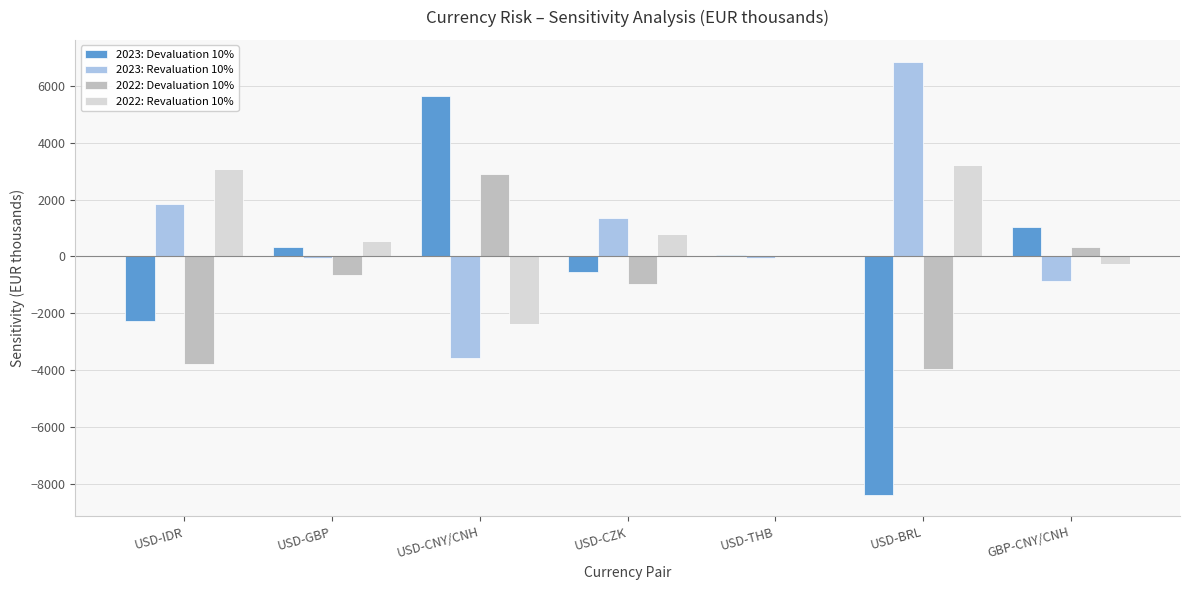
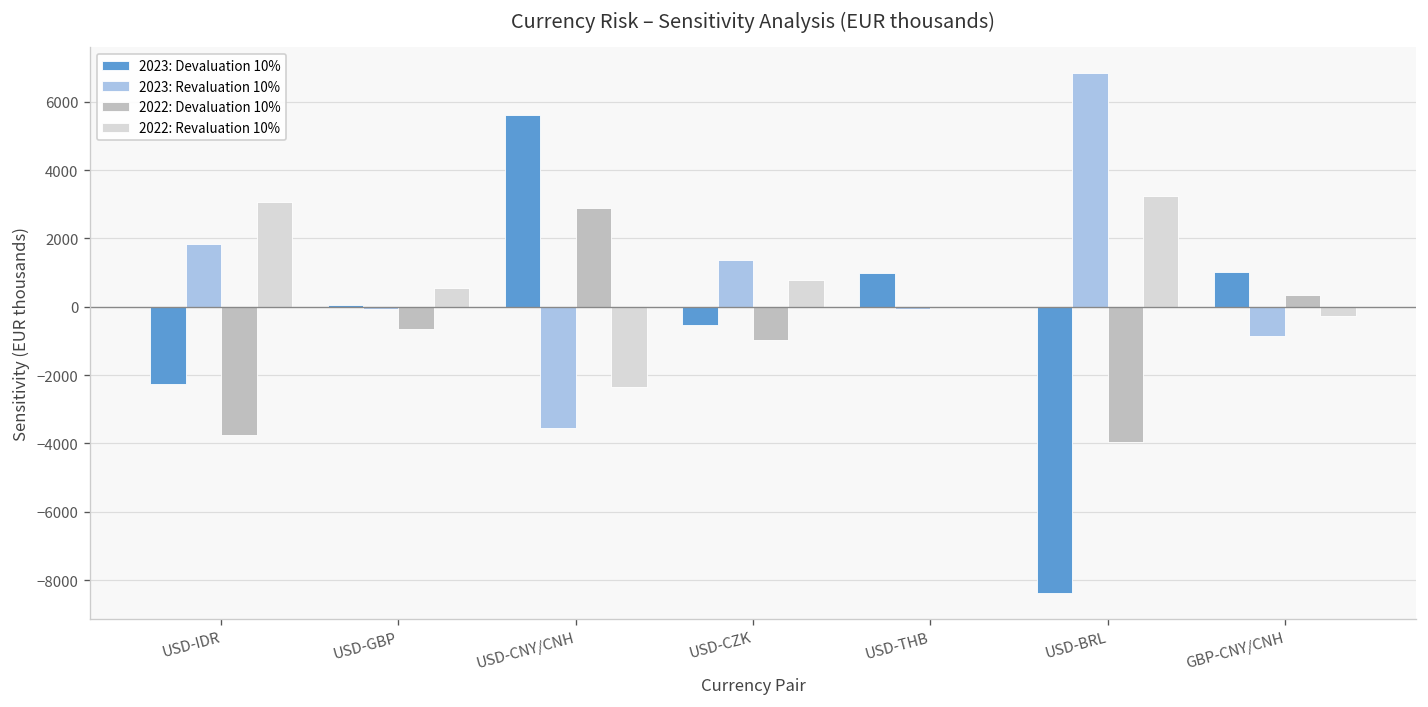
  {
    "2023: Devaluation 10%": {
      "USD-IDR": -2300,
-     "USD-GBP": 400,
+     "USD-GBP": 100,
      "USD-CNY/CNH": 5600,
      "USD-CZK": -500,
-     "USD-THB": 100,
+     "USD-THB": 1000,
      "USD-BRL": -8400,
      "GBP-CNY/CNH": 1000
    }
  }
